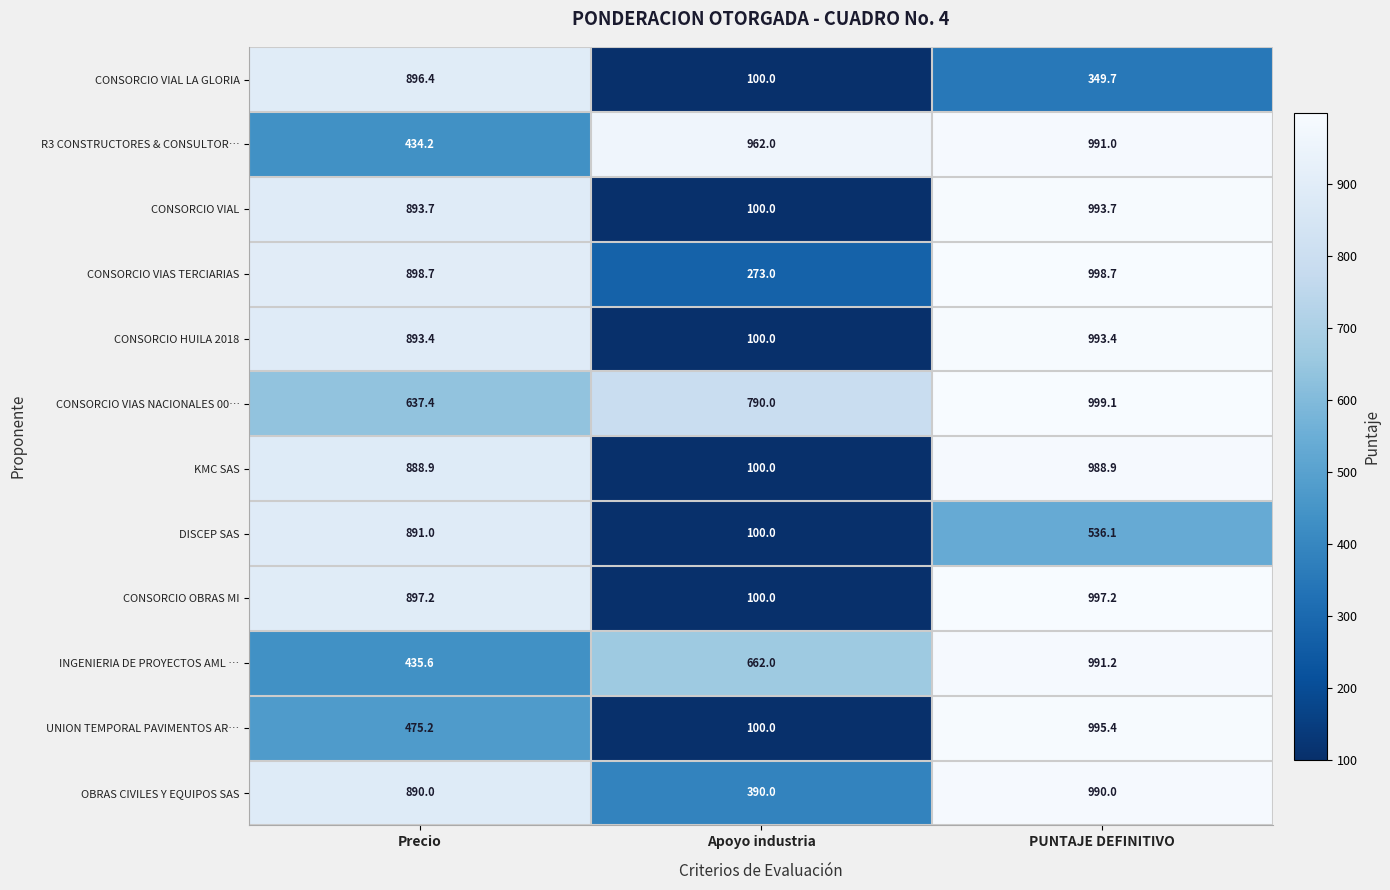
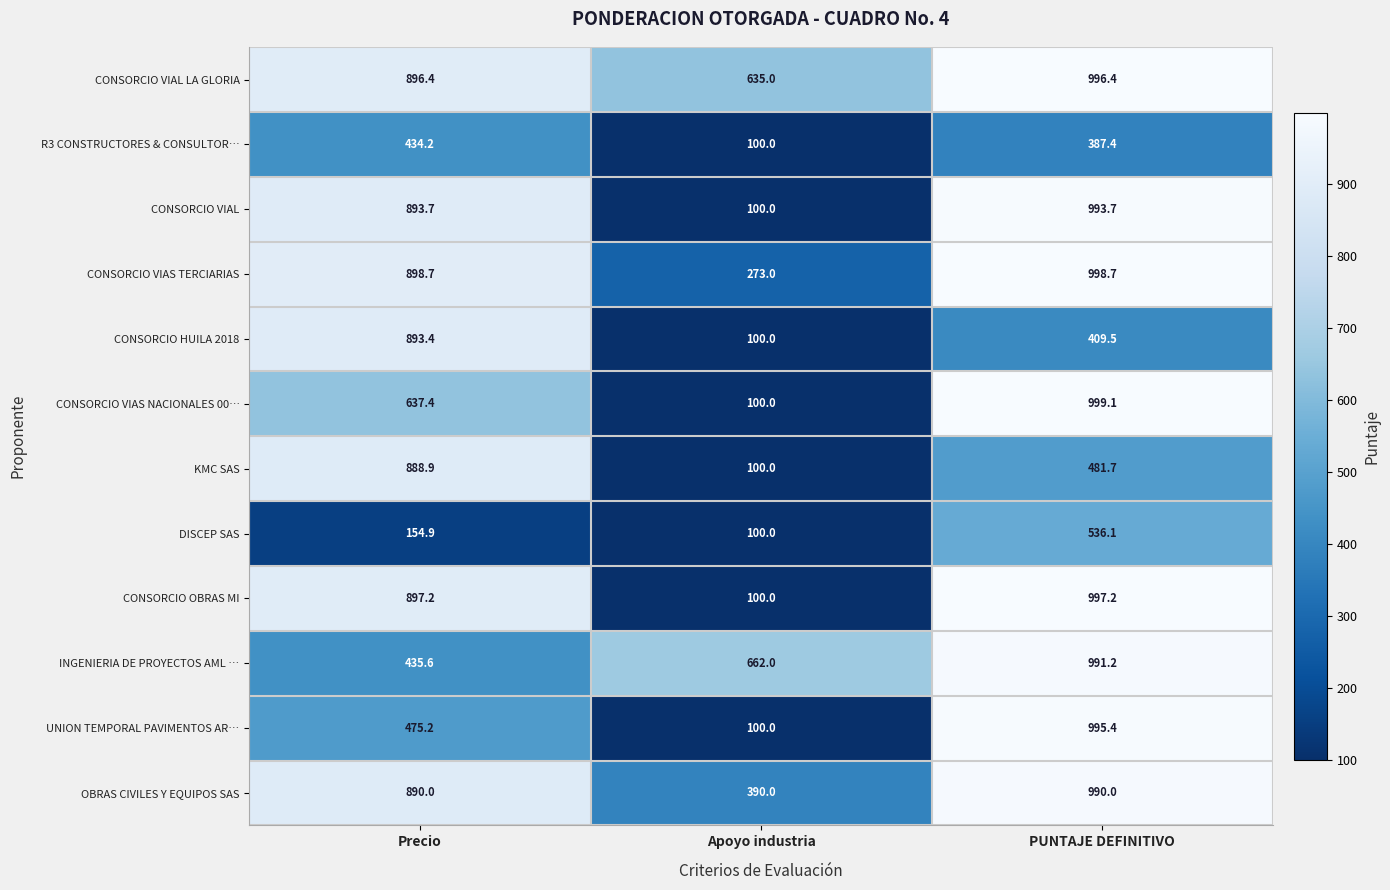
  {
    "CONSORCIO VIAL LA GLORIA": {
      "Precio": 896.4,
-     "Apoyo industria": 100.0,
-     "PUNTAJE DEFINITIVO": 349.7
+     "Apoyo industria": 635.0,
+     "PUNTAJE DEFINITIVO": 996.4
    },
    "R3 CONSTRUCTORES & CONSULTOR…": {
      "Precio": 434.2,
-     "Apoyo industria": 962.0,
-     "PUNTAJE DEFINITIVO": 991.0
+     "Apoyo industria": 100.0,
+     "PUNTAJE DEFINITIVO": 387.4
    },
    "CONSORCIO VIAL": {
      "Precio": 893.7,
      "Apoyo industria": 100.0,
      "PUNTAJE DEFINITIVO": 993.7
    },
    "CONSORCIO VIAS TERCIARIAS": {
      "Precio": 898.7,
      "Apoyo industria": 273.0,
      "PUNTAJE DEFINITIVO": 998.7
    },
    "CONSORCIO HUILA 2018": {
      "Precio": 893.4,
      "Apoyo industria": 100.0,
-     "PUNTAJE DEFINITIVO": 993.4
+     "PUNTAJE DEFINITIVO": 409.5
    },
    "CONSORCIO VIAS NACIONALES 00…": {
      "Precio": 637.4,
-     "Apoyo industria": 790.0,
+     "Apoyo industria": 100.0,
      "PUNTAJE DEFINITIVO": 999.1
    },
    "KMC SAS": {
      "Precio": 888.9,
      "Apoyo industria": 100.0,
-     "PUNTAJE DEFINITIVO": 988.9
+     "PUNTAJE DEFINITIVO": 481.7
    },
    "DISCEP SAS": {
-     "Precio": 891.0,
+     "Precio": 154.9,
      "Apoyo industria": 100.0,
      "PUNTAJE DEFINITIVO": 536.1
    },
    "CONSORCIO OBRAS MI": {
      "Precio": 897.2,
      "Apoyo industria": 100.0,
      "PUNTAJE DEFINITIVO": 997.2
    },
    "INGENIERIA DE PROYECTOS AML …": {
      "Precio": 435.6,
      "Apoyo industria": 662.0,
      "PUNTAJE DEFINITIVO": 991.2
    },
    "UNION TEMPORAL PAVIMENTOS AR…": {
      "Precio": 475.2,
      "Apoyo industria": 100.0,
      "PUNTAJE DEFINITIVO": 995.4
    },
    "OBRAS CIVILES Y EQUIPOS SAS": {
      "Precio": 890.0,
      "Apoyo industria": 390.0,
      "PUNTAJE DEFINITIVO": 990.0
    }
  }
